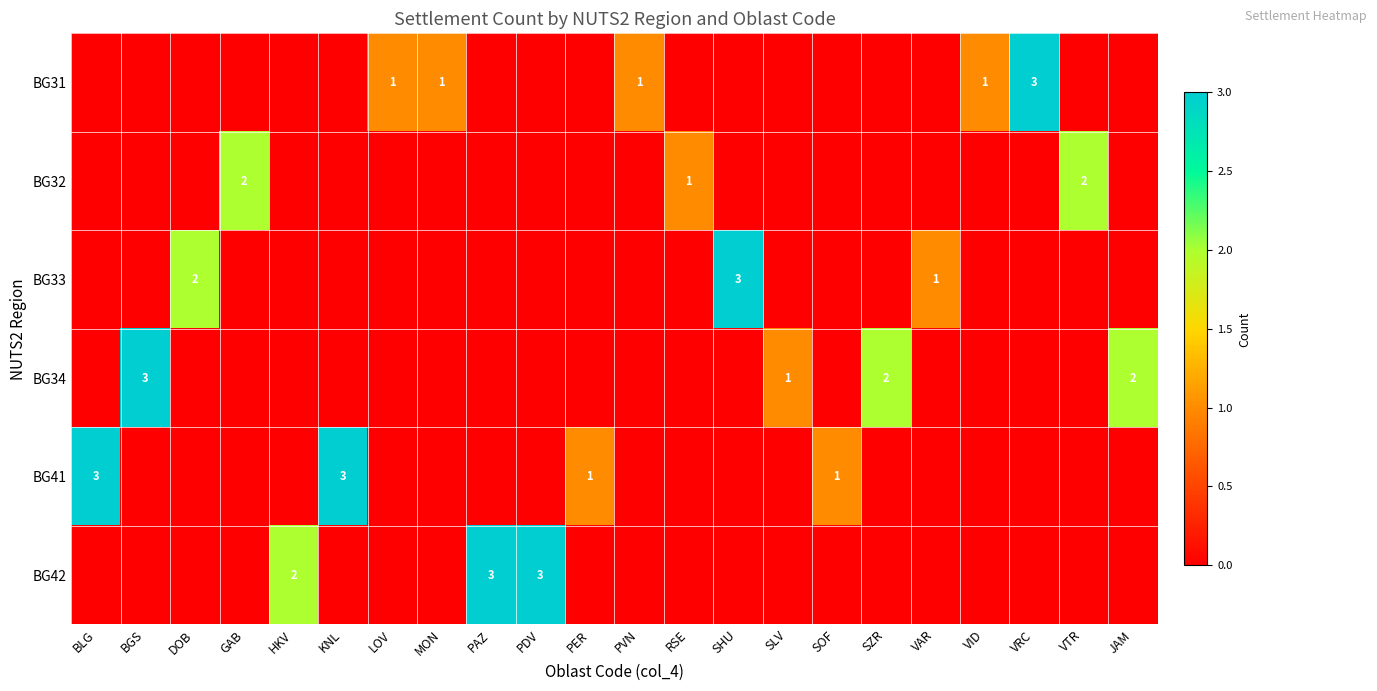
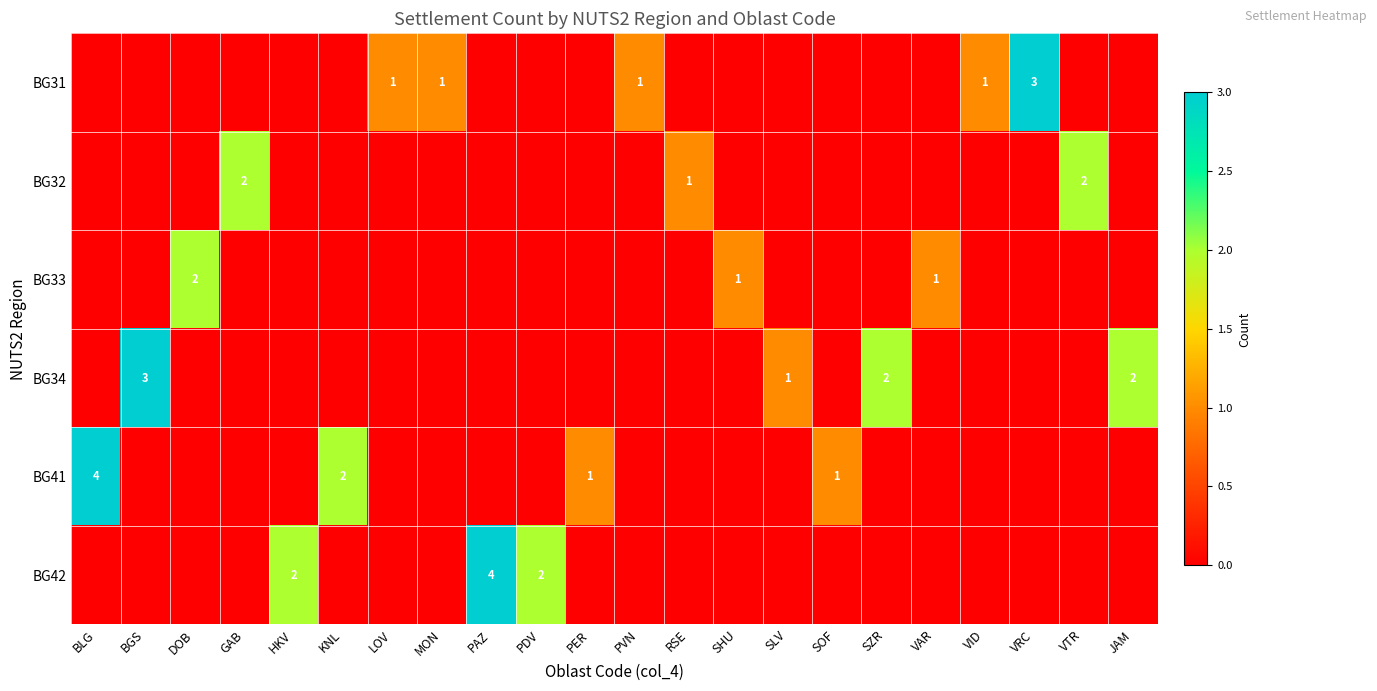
  {
    "BG31": {
      "LOV": 1,
      "MON": 1,
      "PVN": 1,
      "VID": 1,
      "VRC": 3
    },
    "BG32": {
      "GAB": 2,
      "RSE": 1,
      "VTR": 2
    },
    "BG33": {
      "DOB": 2,
-     "SHU": 3,
+     "SHU": 1,
      "VAR": 1
    },
    "BG34": {
      "BGS": 3,
      "SLV": 1,
      "SZR": 2,
      "JAM": 2
    },
    "BG41": {
-     "BLG": 3,
-     "KNL": 3,
+     "BLG": 4,
+     "KNL": 2,
      "PER": 1,
      "SOF": 1
    },
    "BG42": {
      "HKV": 2,
-     "PAZ": 3,
-     "PDV": 3
+     "PAZ": 4,
+     "PDV": 2
    }
  }
